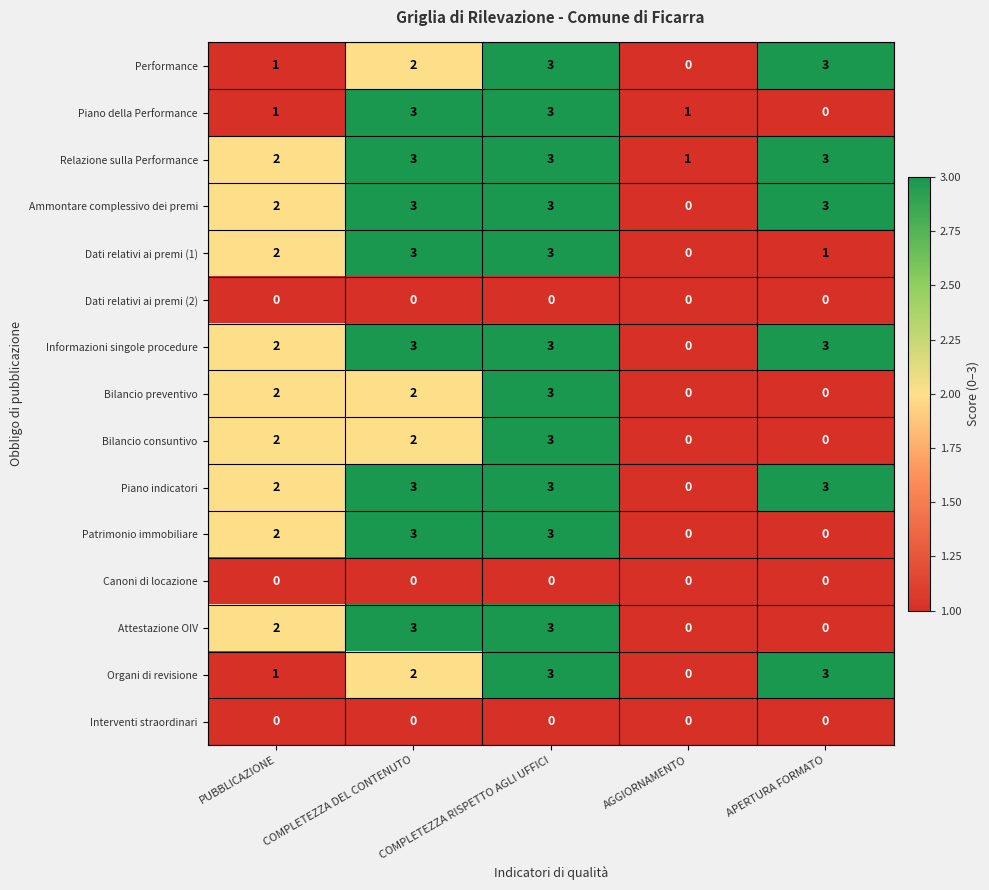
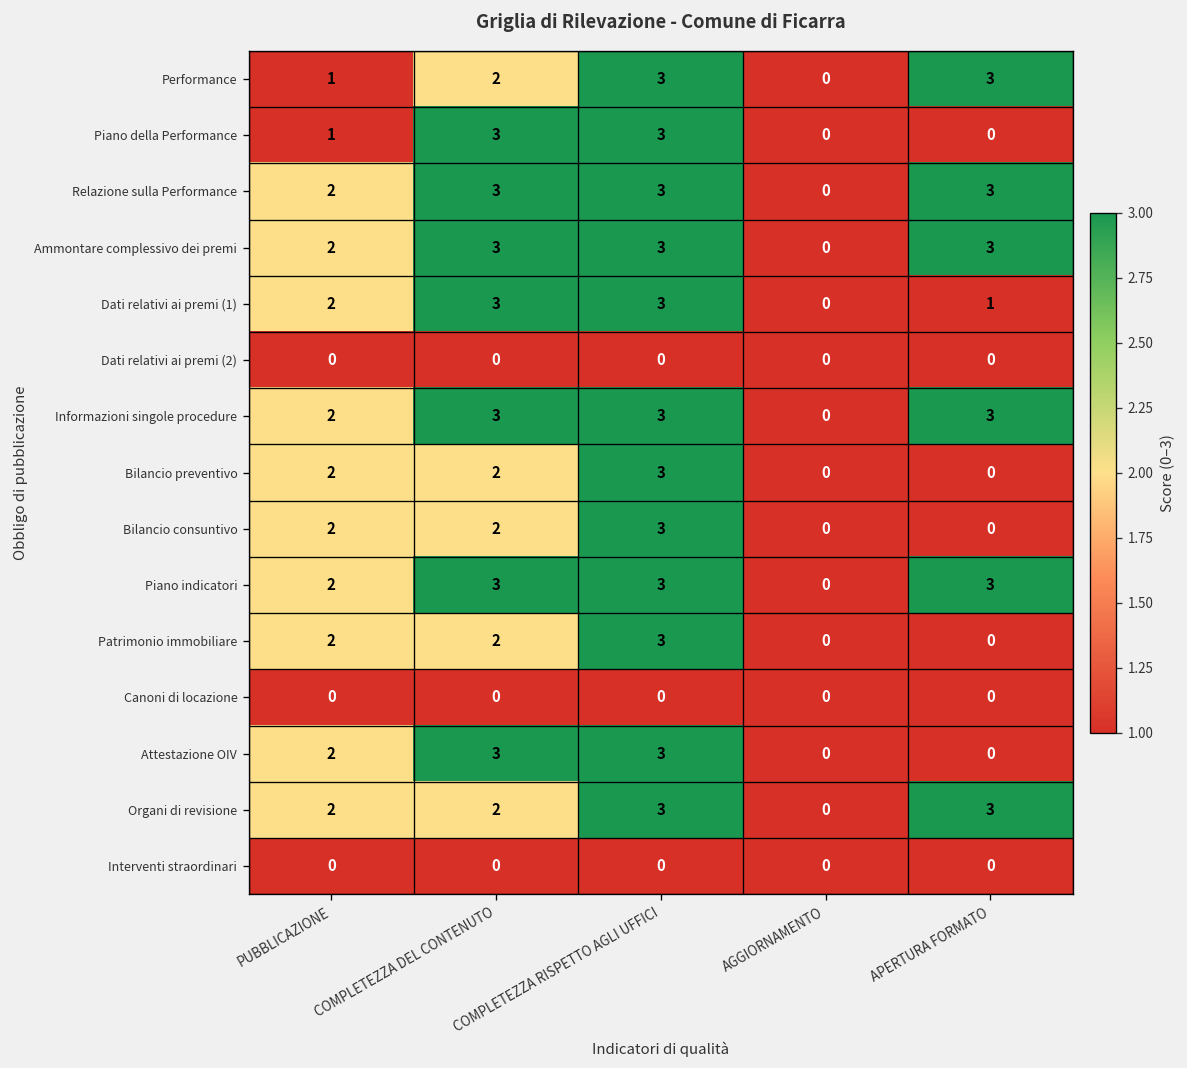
  {
    "Performance": {
      "PUBBLICAZIONE": 1,
      "COMPLETEZZA DEL CONTENUTO": 2,
      "COMPLETEZZA RISPETTO AGLI UFFICI": 3,
      "AGGIORNAMENTO": 0,
      "APERTURA FORMATO": 3
    },
    "Piano della Performance": {
      "PUBBLICAZIONE": 1,
      "COMPLETEZZA DEL CONTENUTO": 3,
      "COMPLETEZZA RISPETTO AGLI UFFICI": 3,
-     "AGGIORNAMENTO": 1,
+     "AGGIORNAMENTO": 0,
      "APERTURA FORMATO": 0
    },
    "Relazione sulla Performance": {
      "PUBBLICAZIONE": 2,
      "COMPLETEZZA DEL CONTENUTO": 3,
      "COMPLETEZZA RISPETTO AGLI UFFICI": 3,
-     "AGGIORNAMENTO": 1,
+     "AGGIORNAMENTO": 0,
      "APERTURA FORMATO": 3
    },
    "Ammontare complessivo dei premi": {
      "PUBBLICAZIONE": 2,
      "COMPLETEZZA DEL CONTENUTO": 3,
      "COMPLETEZZA RISPETTO AGLI UFFICI": 3,
      "AGGIORNAMENTO": 0,
      "APERTURA FORMATO": 3
    },
    "Dati relativi ai premi (1)": {
      "PUBBLICAZIONE": 2,
      "COMPLETEZZA DEL CONTENUTO": 3,
      "COMPLETEZZA RISPETTO AGLI UFFICI": 3,
      "AGGIORNAMENTO": 0,
      "APERTURA FORMATO": 1
    },
    "Dati relativi ai premi (2)": {
      "PUBBLICAZIONE": 0,
      "COMPLETEZZA DEL CONTENUTO": 0,
      "COMPLETEZZA RISPETTO AGLI UFFICI": 0,
      "AGGIORNAMENTO": 0,
      "APERTURA FORMATO": 0
    },
    "Informazioni singole procedure": {
      "PUBBLICAZIONE": 2,
      "COMPLETEZZA DEL CONTENUTO": 3,
      "COMPLETEZZA RISPETTO AGLI UFFICI": 3,
      "AGGIORNAMENTO": 0,
      "APERTURA FORMATO": 3
    },
    "Bilancio preventivo": {
      "PUBBLICAZIONE": 2,
      "COMPLETEZZA DEL CONTENUTO": 2,
      "COMPLETEZZA RISPETTO AGLI UFFICI": 3,
      "AGGIORNAMENTO": 0,
      "APERTURA FORMATO": 0
    },
    "Bilancio consuntivo": {
      "PUBBLICAZIONE": 2,
      "COMPLETEZZA DEL CONTENUTO": 2,
      "COMPLETEZZA RISPETTO AGLI UFFICI": 3,
      "AGGIORNAMENTO": 0,
      "APERTURA FORMATO": 0
    },
    "Piano indicatori": {
      "PUBBLICAZIONE": 2,
      "COMPLETEZZA DEL CONTENUTO": 3,
      "COMPLETEZZA RISPETTO AGLI UFFICI": 3,
      "AGGIORNAMENTO": 0,
      "APERTURA FORMATO": 3
    },
    "Patrimonio immobiliare": {
      "PUBBLICAZIONE": 2,
-     "COMPLETEZZA DEL CONTENUTO": 3,
+     "COMPLETEZZA DEL CONTENUTO": 2,
      "COMPLETEZZA RISPETTO AGLI UFFICI": 3,
      "AGGIORNAMENTO": 0,
      "APERTURA FORMATO": 0
    },
    "Canoni di locazione": {
      "PUBBLICAZIONE": 0,
      "COMPLETEZZA DEL CONTENUTO": 0,
      "COMPLETEZZA RISPETTO AGLI UFFICI": 0,
      "AGGIORNAMENTO": 0,
      "APERTURA FORMATO": 0
    },
    "Attestazione OIV": {
      "PUBBLICAZIONE": 2,
      "COMPLETEZZA DEL CONTENUTO": 3,
      "COMPLETEZZA RISPETTO AGLI UFFICI": 3,
      "AGGIORNAMENTO": 0,
      "APERTURA FORMATO": 0
    },
    "Organi di revisione": {
-     "PUBBLICAZIONE": 1,
+     "PUBBLICAZIONE": 2,
      "COMPLETEZZA DEL CONTENUTO": 2,
      "COMPLETEZZA RISPETTO AGLI UFFICI": 3,
      "AGGIORNAMENTO": 0,
      "APERTURA FORMATO": 3
    },
    "Interventi straordinari": {
      "PUBBLICAZIONE": 0,
      "COMPLETEZZA DEL CONTENUTO": 0,
      "COMPLETEZZA RISPETTO AGLI UFFICI": 0,
      "AGGIORNAMENTO": 0,
      "APERTURA FORMATO": 0
    }
  }
